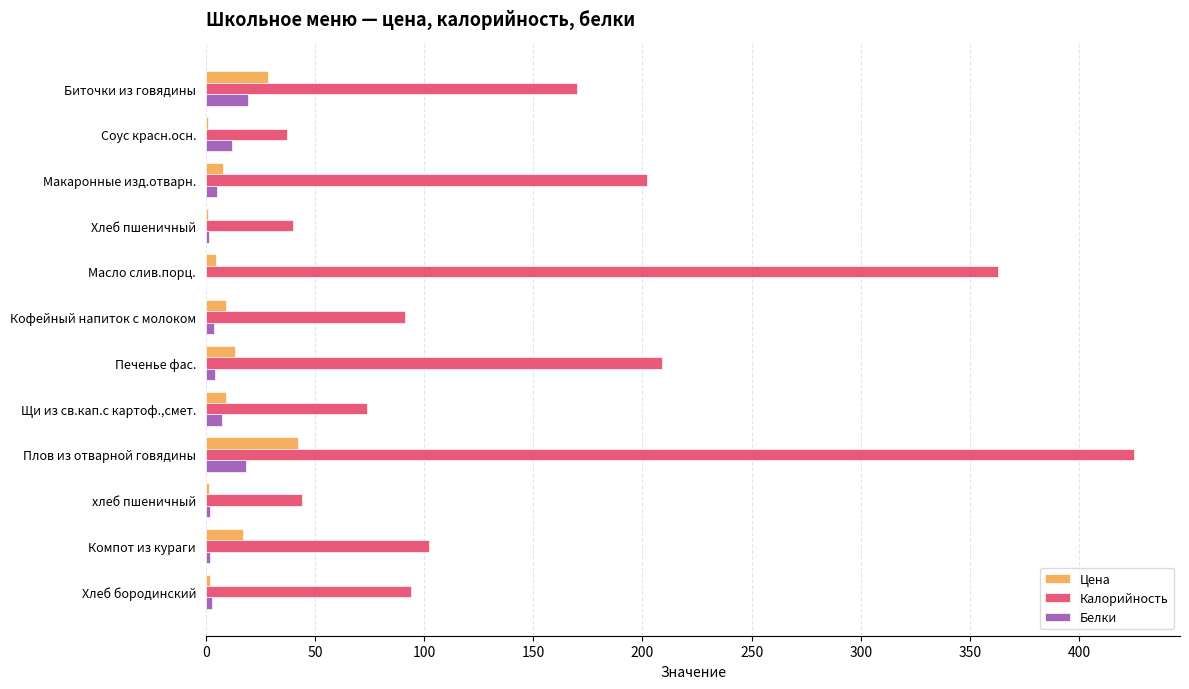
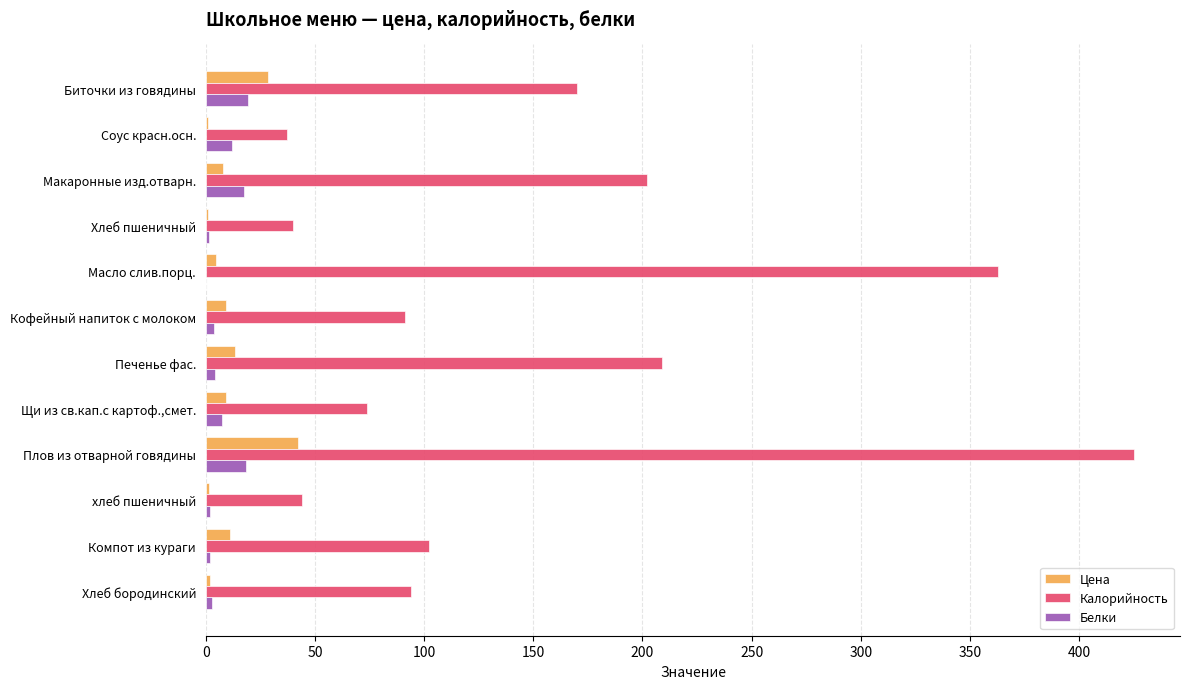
  {
    "Цена": {
      "Биточки из говядины": 28,
      "Соус красн.осн.": 1,
      "Макаронные изд.отварн.": 8,
      "Хлеб пшеничный": 1,
      "Масло слив.порц.": 4,
      "Кофейный напиток с молоком": 9,
      "Печенье фас.": 13,
      "Щи из св.кап.с картоф.,смет.": 9,
      "Плов из отварной говядины": 42,
      "хлеб пшеничный": 2,
-     "Компот из кураги": 17,
+     "Компот из кураги": 11,
      "Хлеб бородинский": 2
    },
    "Калорийность": {
      "Биточки из говядины": 170,
      "Соус красн.осн.": 37,
      "Макаронные изд.отварн.": 202,
      "Хлеб пшеничный": 40,
      "Масло слив.порц.": 363,
      "Кофейный напиток с молоком": 91,
      "Печенье фас.": 209,
      "Щи из св.кап.с картоф.,смет.": 74,
      "Плов из отварной говядины": 425,
      "хлеб пшеничный": 44,
      "Компот из кураги": 102,
      "Хлеб бородинский": 94
    },
    "Белки": {
      "Биточки из говядины": 19,
      "Соус красн.осн.": 12,
-     "Макаронные изд.отварн.": 5,
+     "Макаронные изд.отварн.": 18,
      "Хлеб пшеничный": 2,
      "Кофейный напиток с молоком": 4,
      "Печенье фас.": 4,
      "Щи из св.кап.с картоф.,смет.": 7,
      "Плов из отварной говядины": 18,
      "хлеб пшеничный": 2,
      "Компот из кураги": 2,
      "Хлеб бородинский": 3
    }
  }
